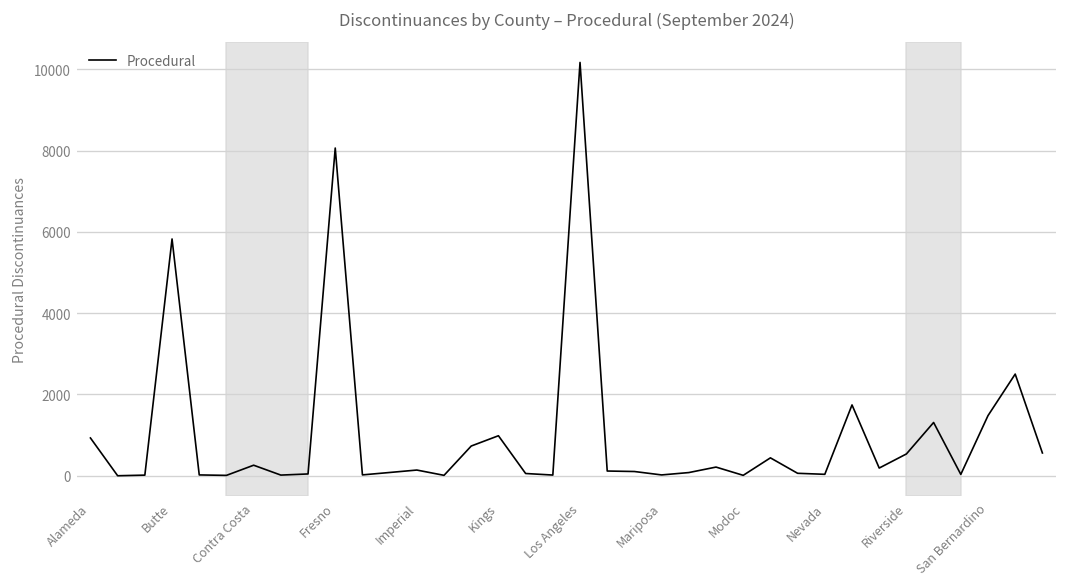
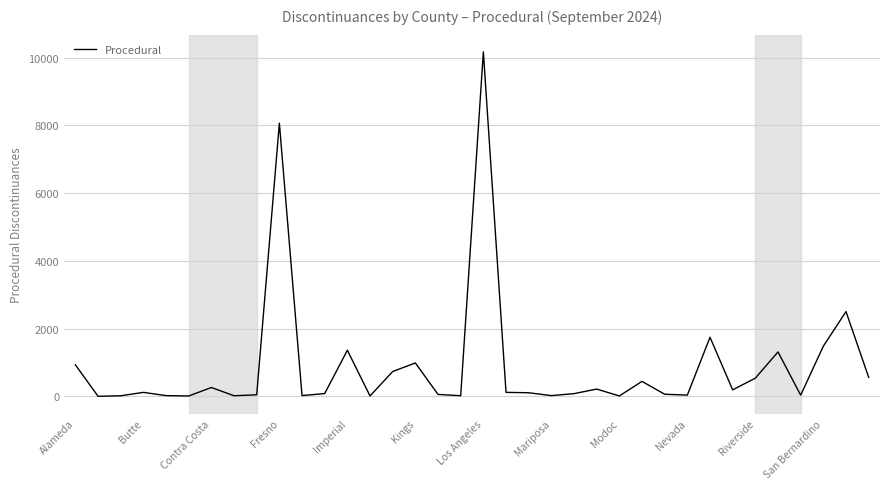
  {
    "Alameda": 900,
-   "Butte": 5800,
+   "Butte": 100,
    "Contra Costa": 300,
    "Fresno": 8100,
-   "Imperial": 100,
+   "Imperial": 1400,
    "Kings": 1000,
    "Los Angeles": 10200,
    "Mariposa": 0,
    "Modoc": 0,
    "Nevada": 0,
    "Riverside": 500,
    "San Bernardino": 1500
  }
